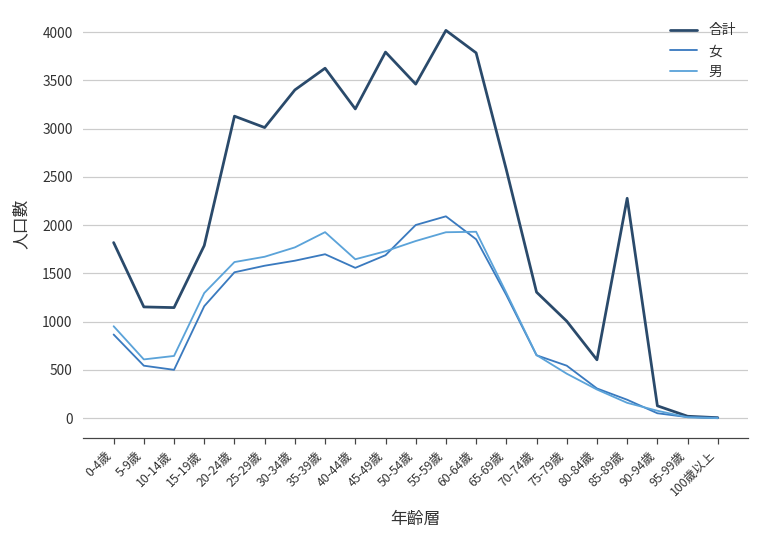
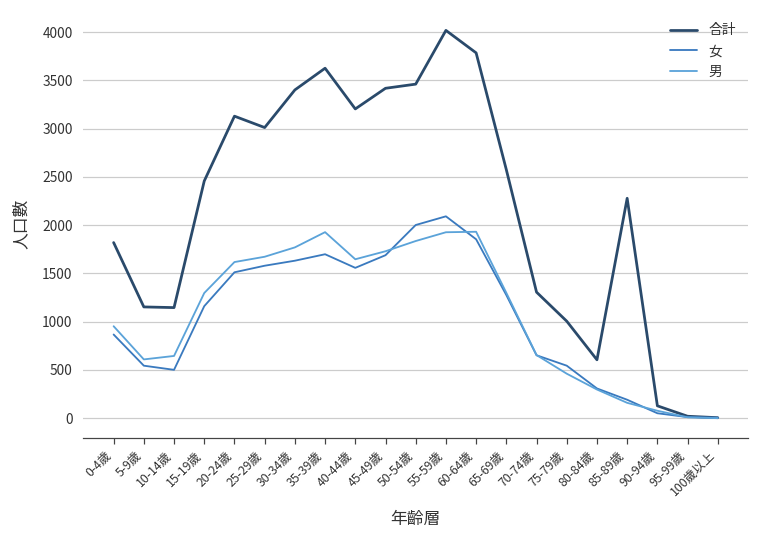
  {
    "合計": {
      "0-4歲": 1800,
      "5-9歲": 1200,
      "10-14歲": 1100,
-     "15-19歲": 1800,
+     "15-19歲": 2500,
      "20-24歲": 3100,
      "25-29歲": 3000,
      "30-34歲": 3400,
      "35-39歲": 3600,
      "40-44歲": 3200,
-     "45-49歲": 3800,
+     "45-49歲": 3400,
      "50-54歲": 3500,
      "55-59歲": 4000,
      "60-64歲": 3800,
      "65-69歲": 2600,
      "70-74歲": 1300,
      "75-79歲": 1000,
      "80-84歲": 600,
      "85-89歲": 2300,
      "90-94歲": 100
    }
  }
